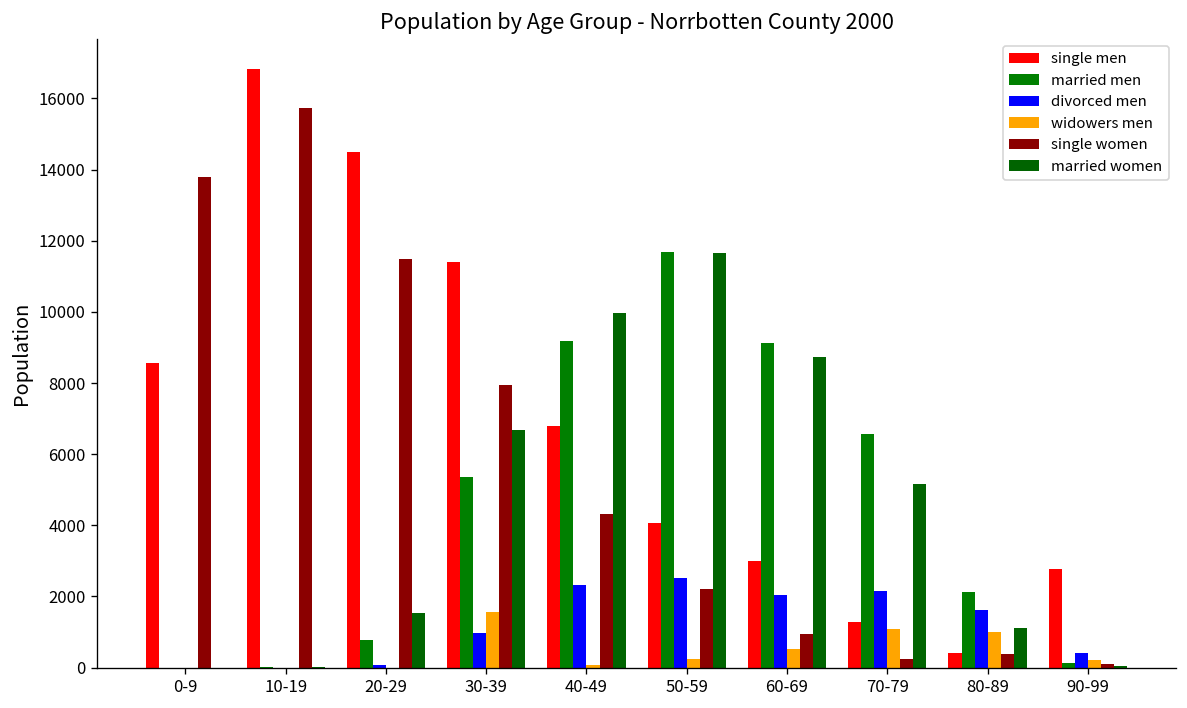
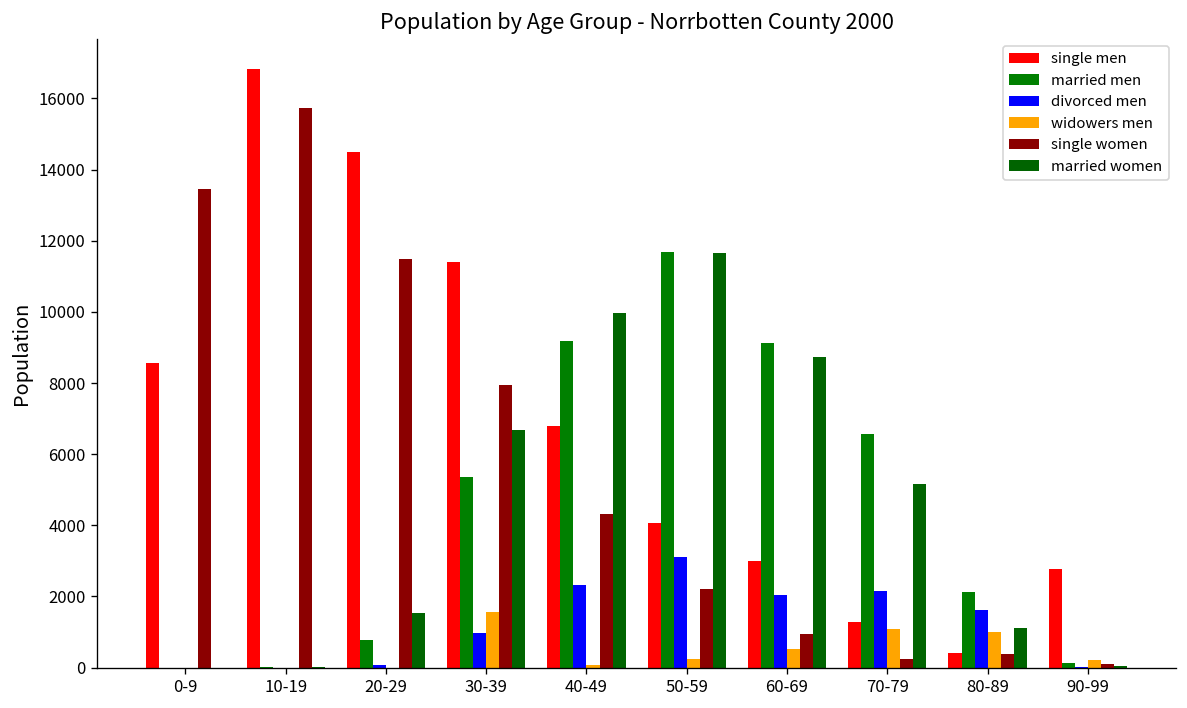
  {
    "single men": {
      "0-9": 8600,
      "10-19": 16800,
      "20-29": 14500,
      "30-39": 11400,
      "40-49": 6800,
      "50-59": 4100,
      "60-69": 3000,
      "70-79": 1300,
      "80-89": 400,
      "90-99": 2800
    },
    "divorced men": {
      "0-9": 0,
      "10-19": 0,
      "30-39": 1000,
      "40-49": 2300,
-     "50-59": 2500,
+     "50-59": 3100,
      "60-69": 2100,
      "70-79": 2200,
      "80-89": 1600,
-     "90-99": 400
+     "90-99": 0
    },
    "widowers men": {
      "0-9": 0,
      "10-19": 0,
      "20-29": 0,
      "30-39": 1600,
      "50-59": 300,
      "60-69": 500,
      "70-79": 1100,
      "80-89": 1000,
      "90-99": 200
    },
    "single women": {
-     "0-9": 13800,
+     "0-9": 13400,
      "10-19": 15700,
      "20-29": 11500,
      "30-39": 8000,
      "40-49": 4300,
      "50-59": 2200,
      "60-69": 1000,
      "70-79": 200,
      "80-89": 400,
      "90-99": 100
    }
  }
